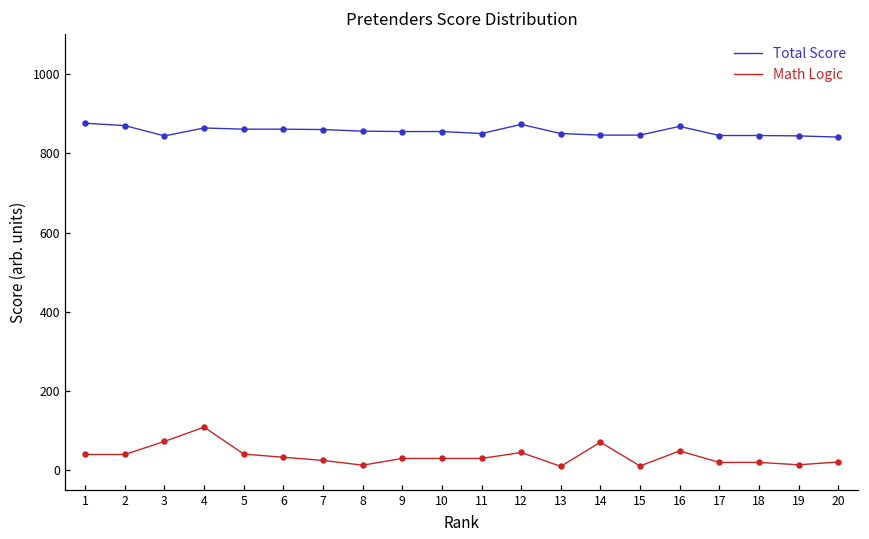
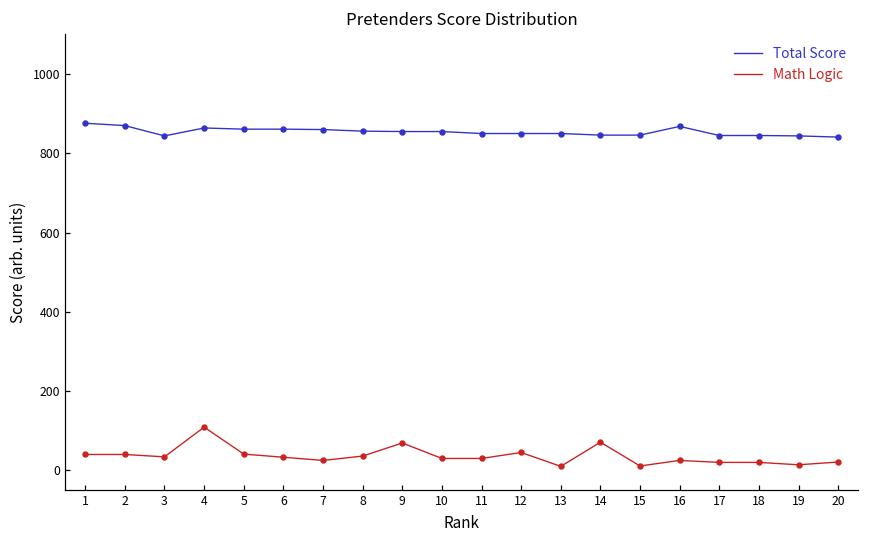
  {
    "Total Score": {
      "1": 880,
      "2": 870,
      "3": 840,
      "4": 860,
      "5": 860,
      "6": 860,
      "7": 860,
      "8": 860,
      "9": 860,
      "10": 860,
      "11": 850,
-     "12": 870,
+     "12": 850,
      "13": 850,
      "14": 850,
      "15": 850,
      "16": 870,
      "17": 850,
      "18": 850,
      "19": 840,
      "20": 840
    },
    "Math Logic": {
      "1": 40,
      "2": 40,
-     "3": 70,
+     "3": 30,
      "4": 110,
      "5": 40,
      "6": 30,
      "7": 30,
-     "8": 10,
-     "9": 30,
+     "8": 40,
+     "9": 70,
      "10": 30,
      "11": 30,
      "12": 50,
      "13": 10,
      "14": 70,
      "15": 10,
-     "16": 50,
+     "16": 30,
      "17": 20,
      "18": 20,
      "19": 10,
      "20": 20
    }
  }
